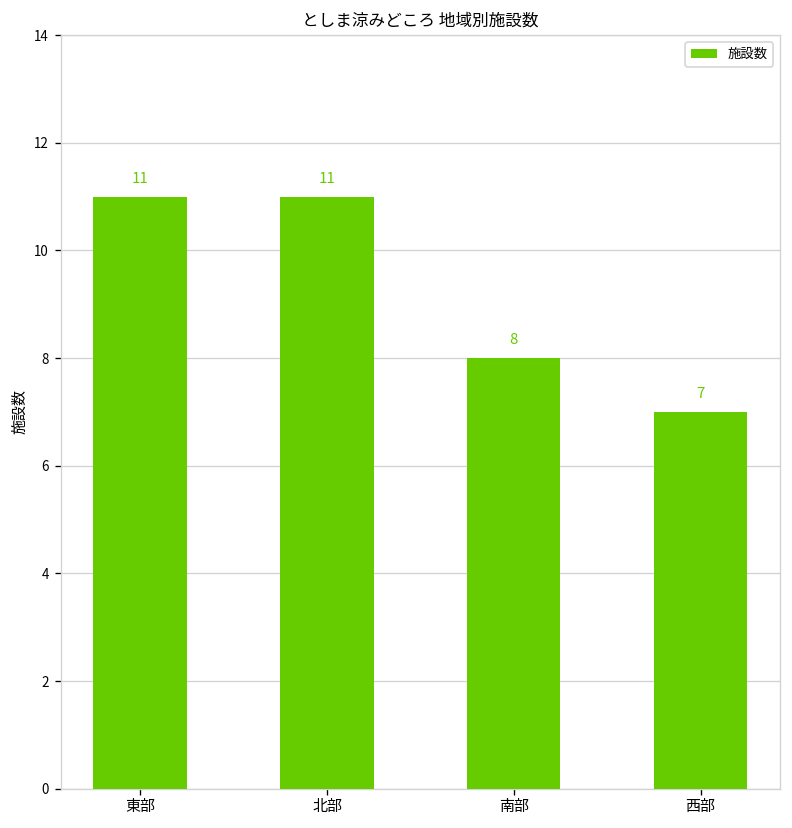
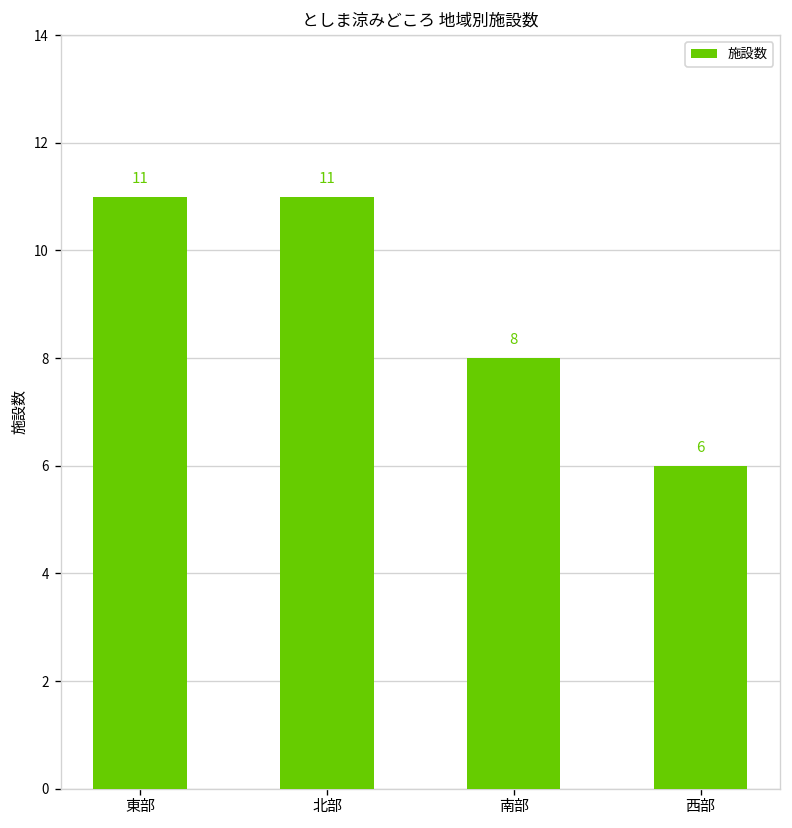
  {
    "東部": 11,
    "北部": 11,
    "南部": 8,
-   "西部": 7
+   "西部": 6
  }
